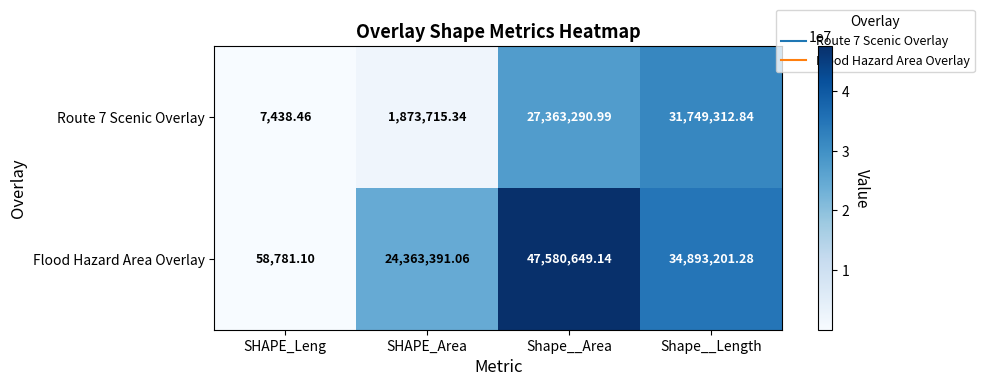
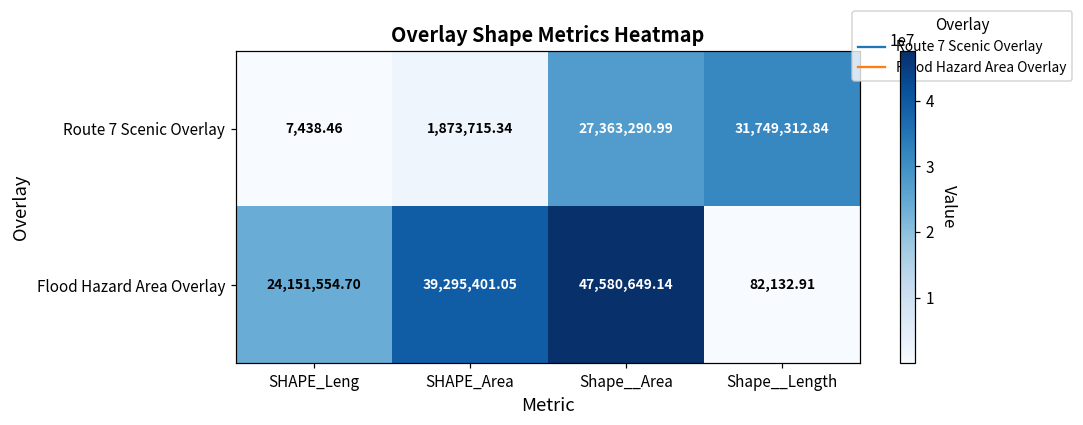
  {
    "Route 7 Scenic Overlay": {
      "SHAPE_Leng": "7,438.46",
      "SHAPE_Area": "1,873,715.34",
      "Shape__Area": "27,363,290.99",
      "Shape__Length": "31,749,312.84"
    },
    "Flood Hazard Area Overlay": {
-     "SHAPE_Leng": "58,781.10",
-     "SHAPE_Area": "24,363,391.06",
+     "SHAPE_Leng": "24,151,554.70",
+     "SHAPE_Area": "39,295,401.05",
      "Shape__Area": "47,580,649.14",
-     "Shape__Length": "34,893,201.28"
+     "Shape__Length": "82,132.91"
    }
  }
